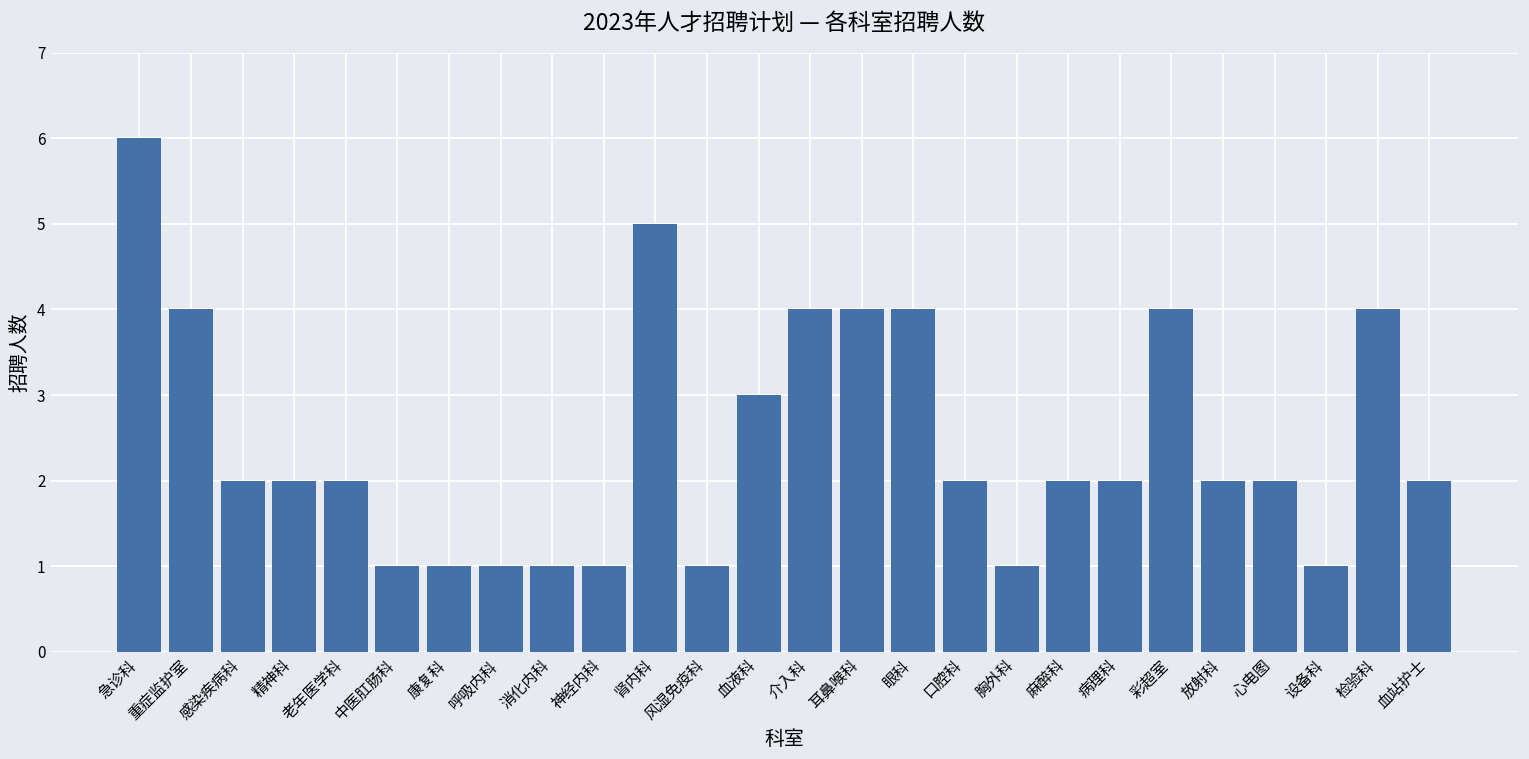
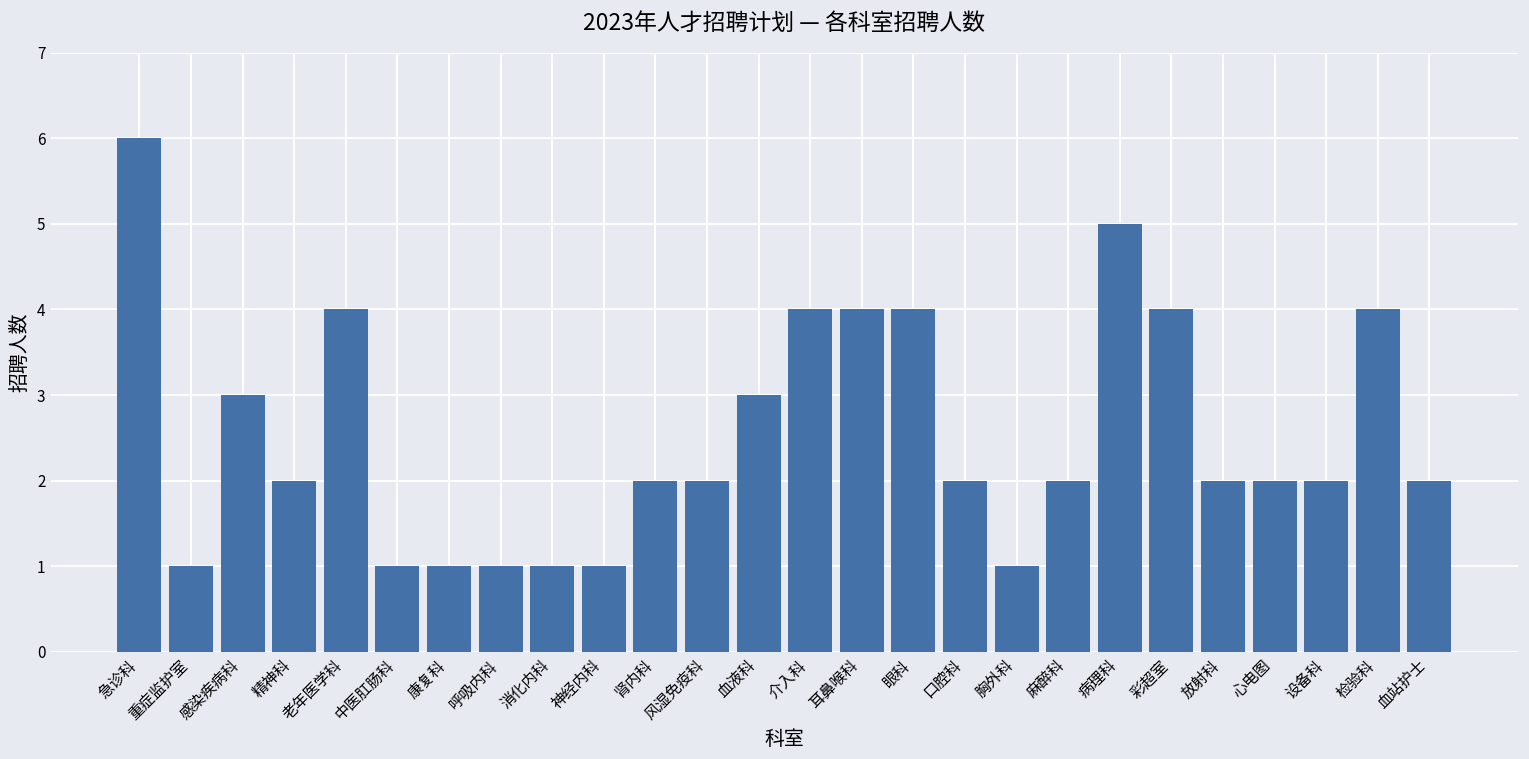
  {
    "急诊科": 6,
-   "重症监护室": 4,
-   "感染疾病科": 2,
+   "重症监护室": 1,
+   "感染疾病科": 3,
    "精神科": 2,
-   "老年医学科": 2,
+   "老年医学科": 4,
    "中医肛肠科": 1,
    "康复科": 1,
    "呼吸内科": 1,
    "消化内科": 1,
    "神经内科": 1,
-   "肾内科": 5,
-   "风湿免疫科": 1,
+   "肾内科": 2,
+   "风湿免疫科": 2,
    "血液科": 3,
    "介入科": 4,
    "耳鼻喉科": 4,
    "眼科": 4,
    "口腔科": 2,
    "胸外科": 1,
    "麻醉科": 2,
-   "病理科": 2,
+   "病理科": 5,
    "彩超室": 4,
    "放射科": 2,
    "心电图": 2,
-   "设备科": 1,
+   "设备科": 2,
    "检验科": 4,
    "血站护士": 2
  }
